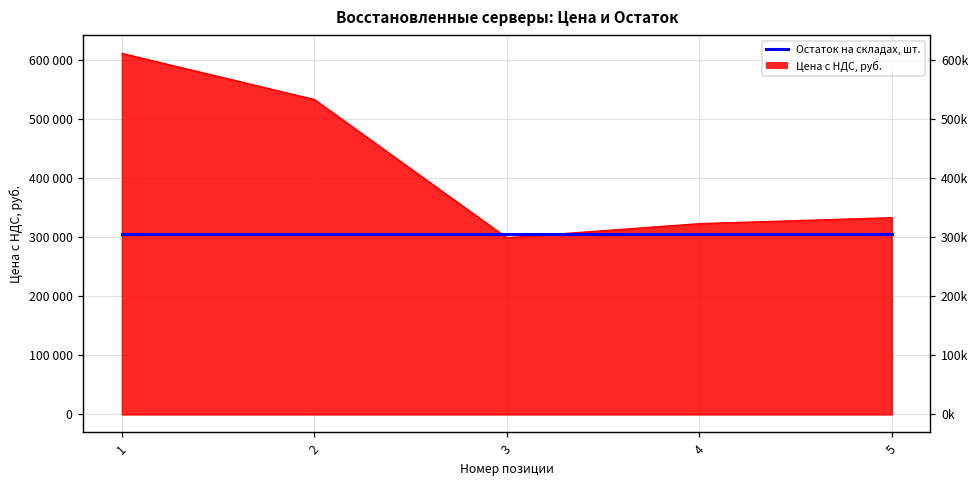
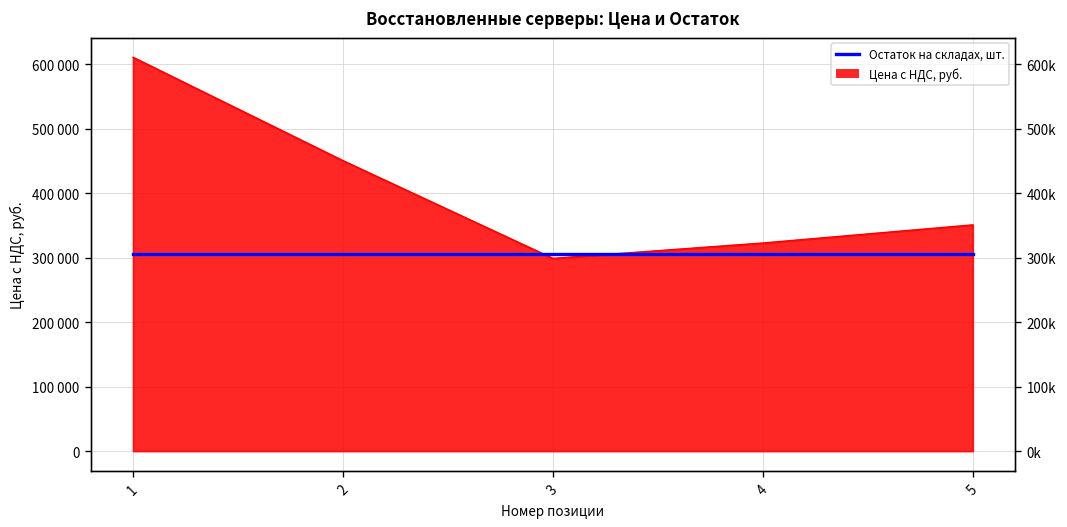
  {
    "Цена с НДС, руб.": {
      "1": 610000,
-     "2": 530000,
+     "2": 450000,
      "3": 300000,
      "4": 320000,
-     "5": 330000
+     "5": 350000
    },
    "Остаток на складах, шт.": {
      "1": 310000,
      "2": 310000,
      "3": 310000,
      "4": 310000,
      "5": 310000
    }
  }
